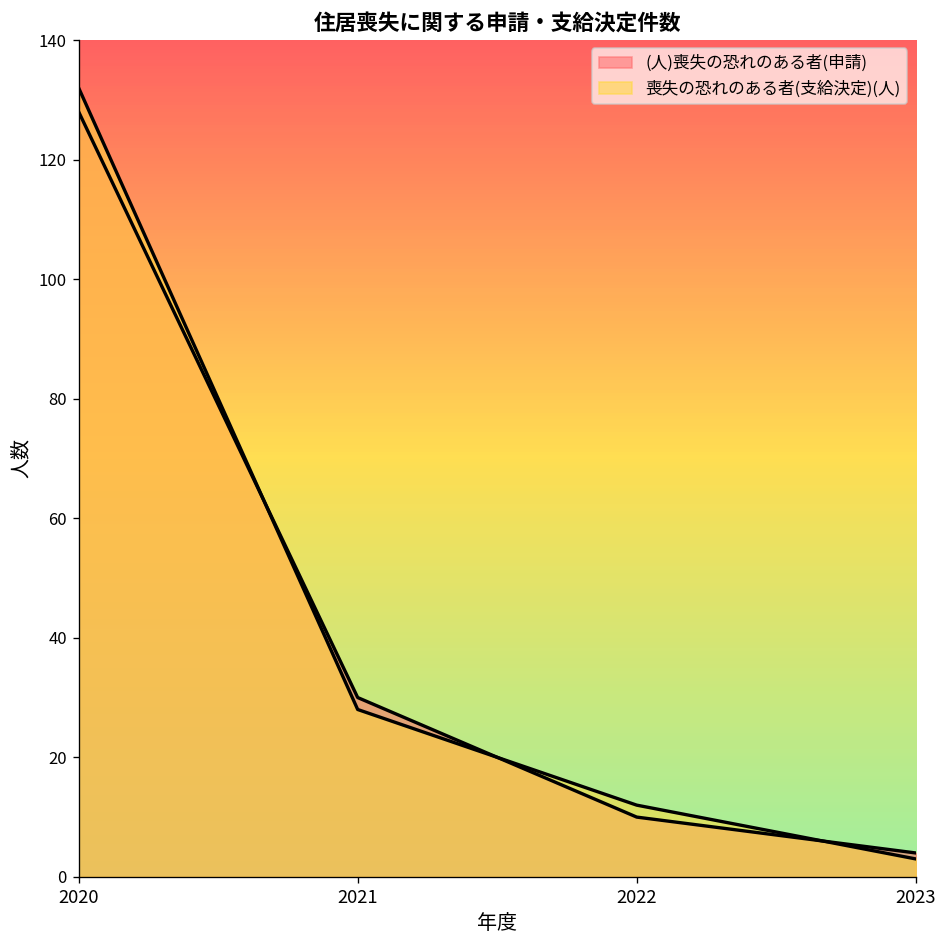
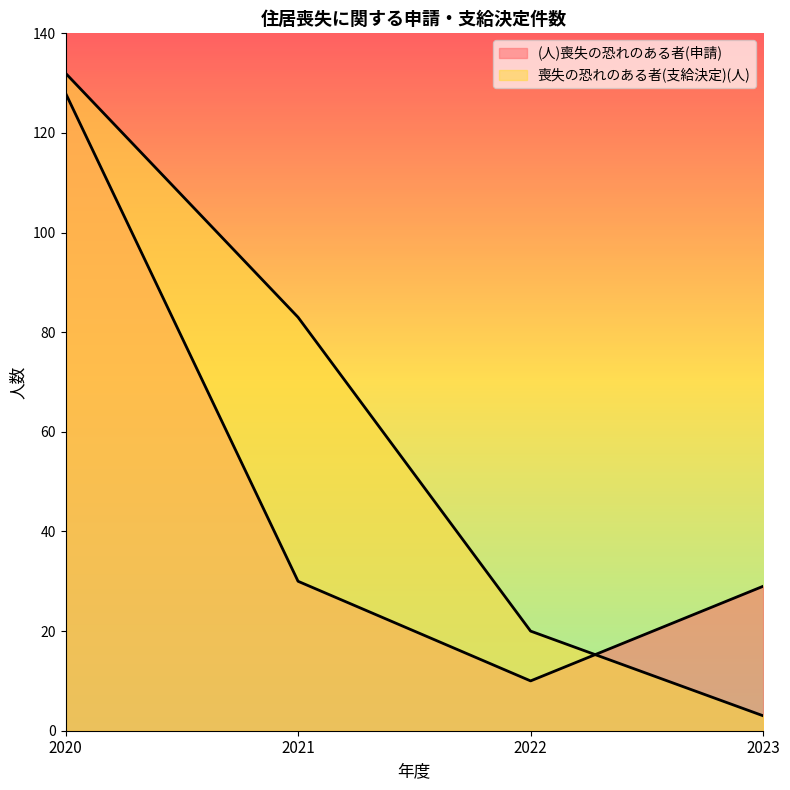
  {
    "(人)喪失の恐れのある者(申請)": {
      "2020": 128,
      "2021": 30,
      "2022": 10,
-     "2023": 4
+     "2023": 29
    },
    "喪失の恐れのある者(支給決定)(人)": {
      "2020": 132,
-     "2021": 28,
-     "2022": 12,
+     "2021": 83,
+     "2022": 20,
      "2023": 3
    }
  }
